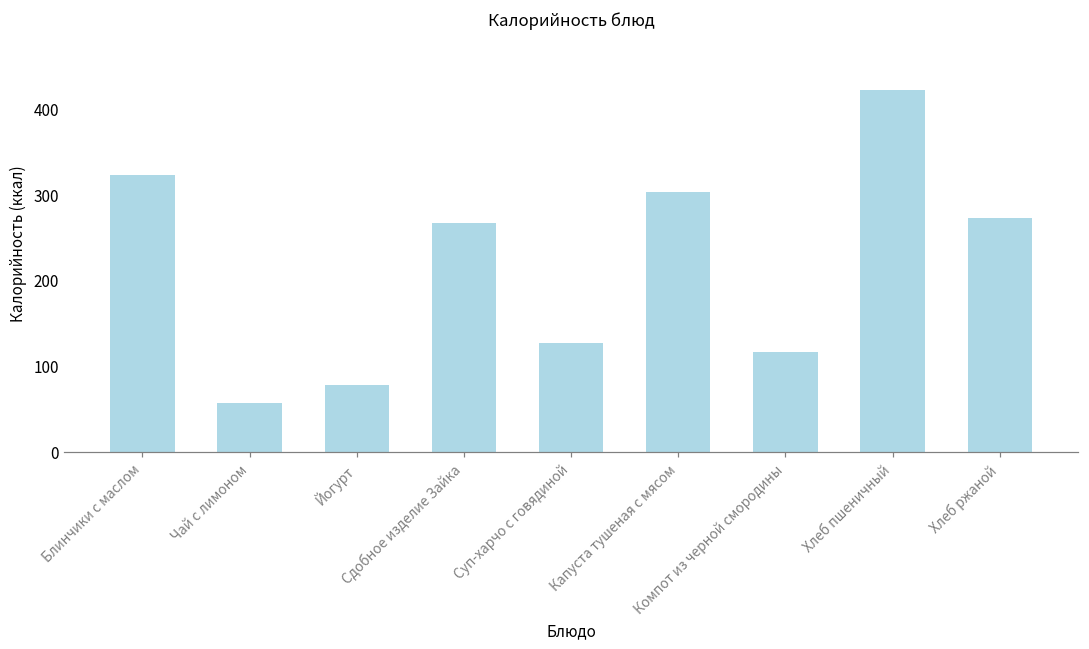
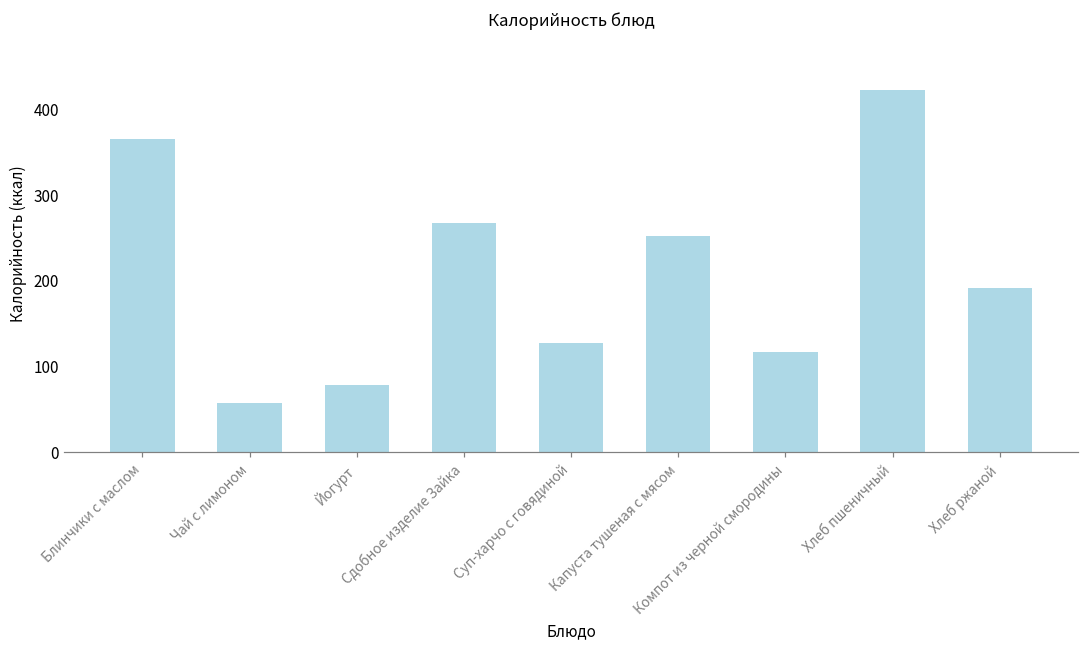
  {
-   "Блинчики с маслом": 320,
+   "Блинчики с маслом": 370,
    "Чай с лимоном": 60,
    "Йогурт": 80,
    "Сдобное изделие Зайка": 270,
    "Суп-харчо с говядиной": 130,
-   "Капуста тушеная с мясом": 300,
+   "Капуста тушеная с мясом": 250,
    "Компот из черной смородины": 120,
    "Хлеб пшеничный": 420,
-   "Хлеб ржаной": 270
+   "Хлеб ржаной": 190
  }
